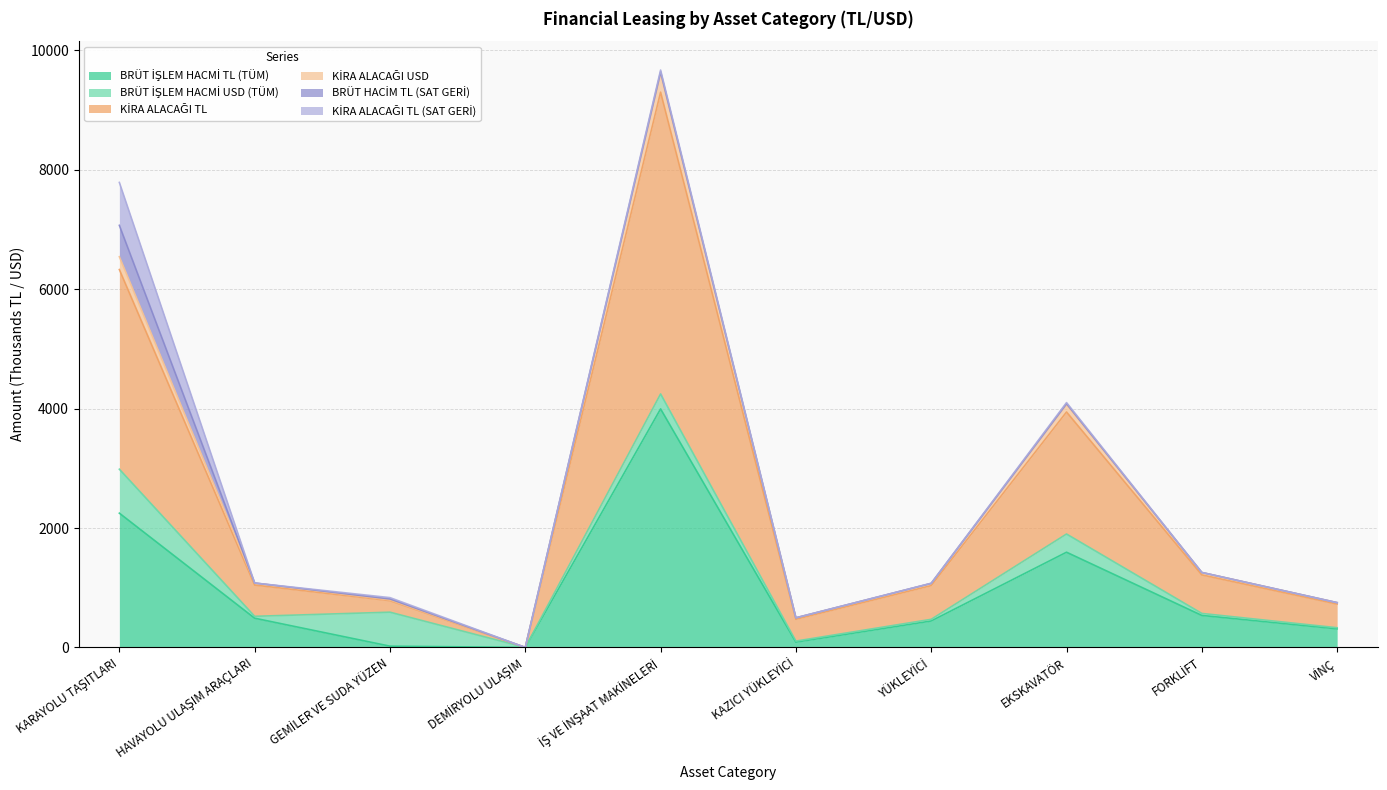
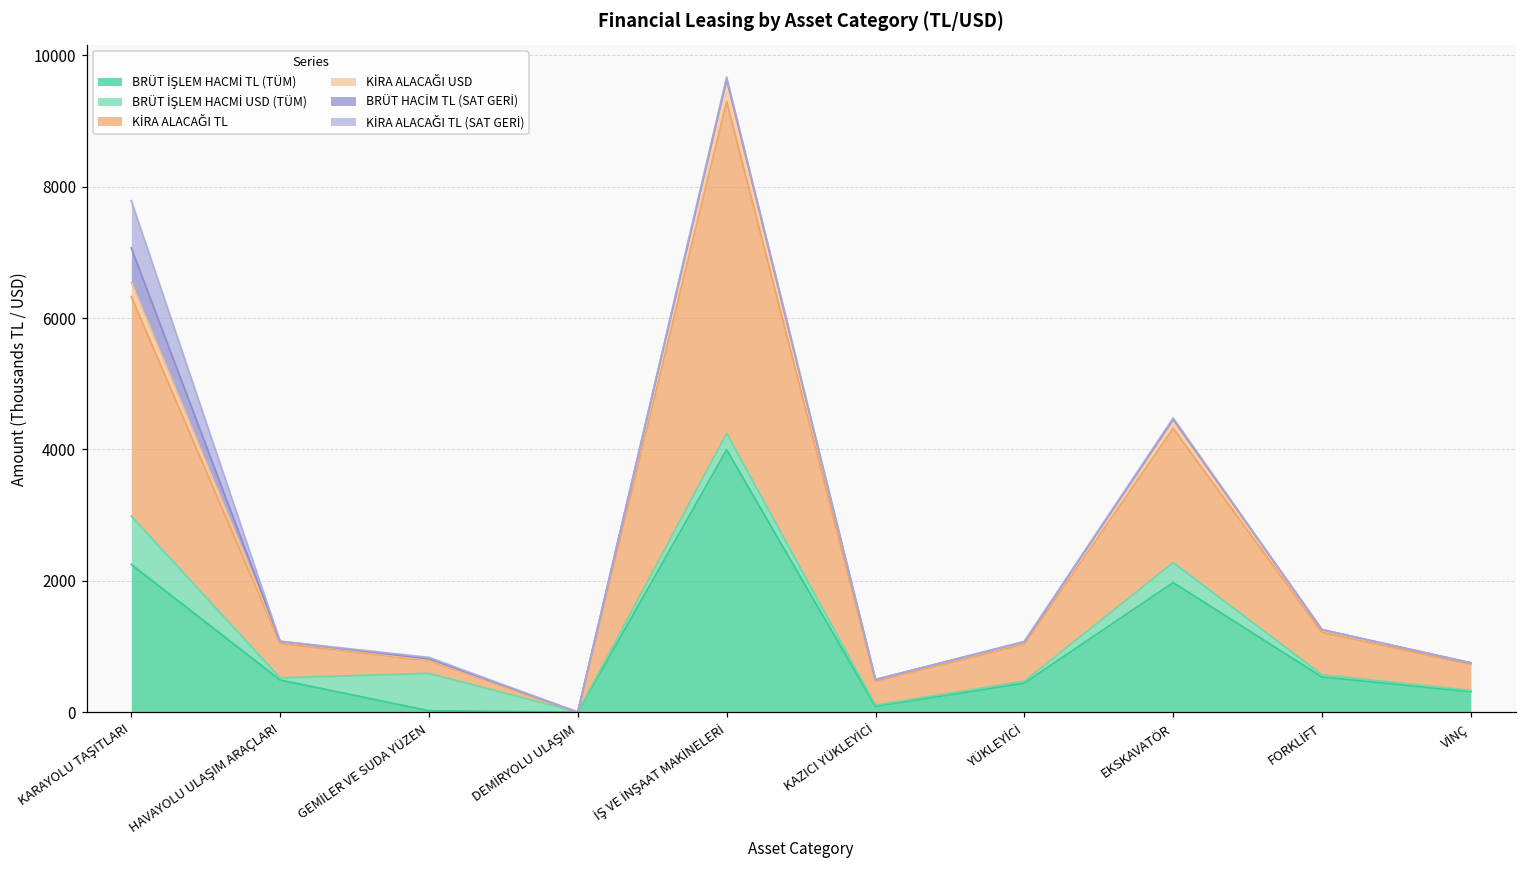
  {
    "BRÜT İŞLEM HACMİ TL (TÜM)": {
      "KARAYOLU TAŞITLARI": 2200,
      "GEMİLER VE SUDA YÜZEN": 0,
      "İŞ VE İNŞAAT MAKİNELERİ": 4000,
-     "EKSKAVATÖR": 1600
+     "EKSKAVATÖR": 2000
    },
    "BRÜT İŞLEM HACMİ USD (TÜM)": {
      "KARAYOLU TAŞITLARI": 700,
      "GEMİLER VE SUDA YÜZEN": 600,
      "İŞ VE İNŞAAT MAKİNELERİ": 300,
      "EKSKAVATÖR": 300
    }
  }
